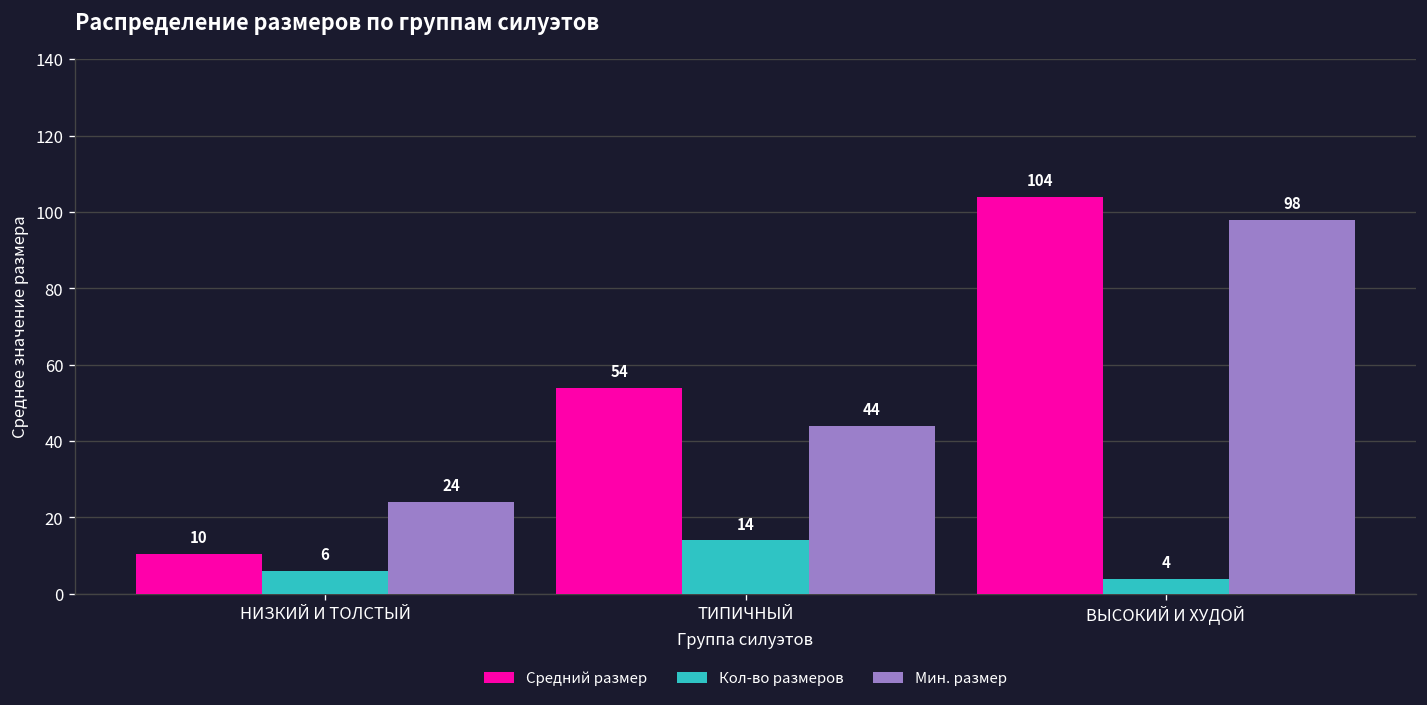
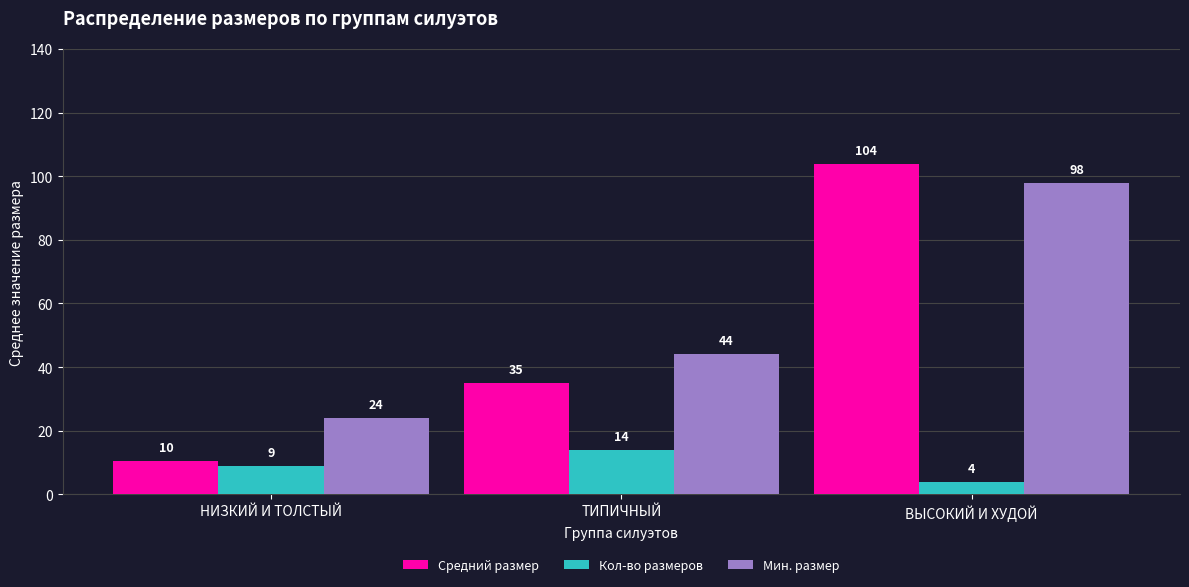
  {
    "Средний размер": {
      "НИЗКИЙ И ТОЛСТЫЙ": 10,
-     "ТИПИЧНЫЙ": 54,
+     "ТИПИЧНЫЙ": 35,
      "ВЫСОКИЙ И ХУДОЙ": 104
    },
    "Кол-во размеров": {
-     "НИЗКИЙ И ТОЛСТЫЙ": 6,
+     "НИЗКИЙ И ТОЛСТЫЙ": 9,
      "ТИПИЧНЫЙ": 14,
      "ВЫСОКИЙ И ХУДОЙ": 4
    },
    "Мин. размер": {
      "НИЗКИЙ И ТОЛСТЫЙ": 24,
      "ТИПИЧНЫЙ": 44,
      "ВЫСОКИЙ И ХУДОЙ": 98
    }
  }
